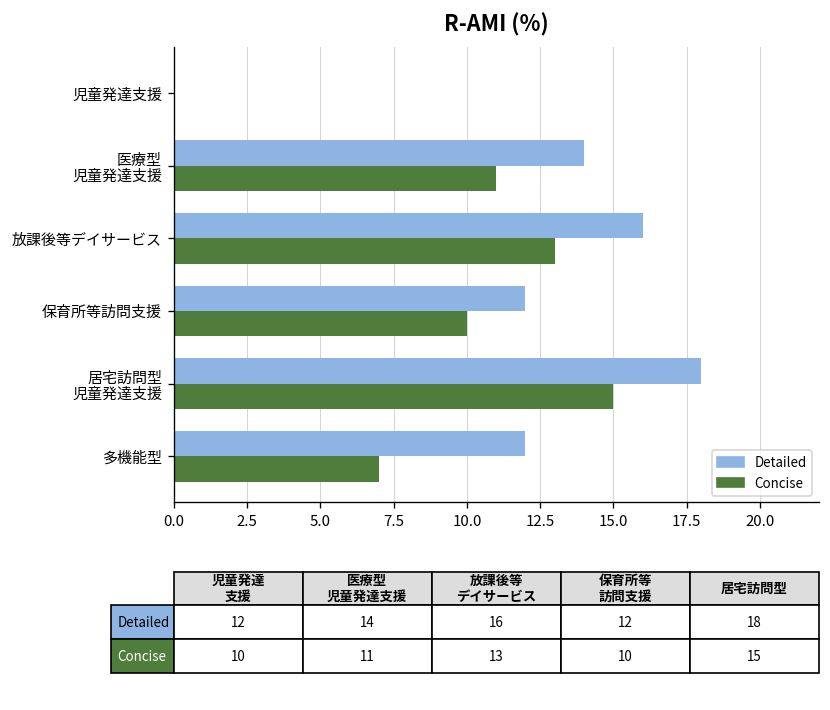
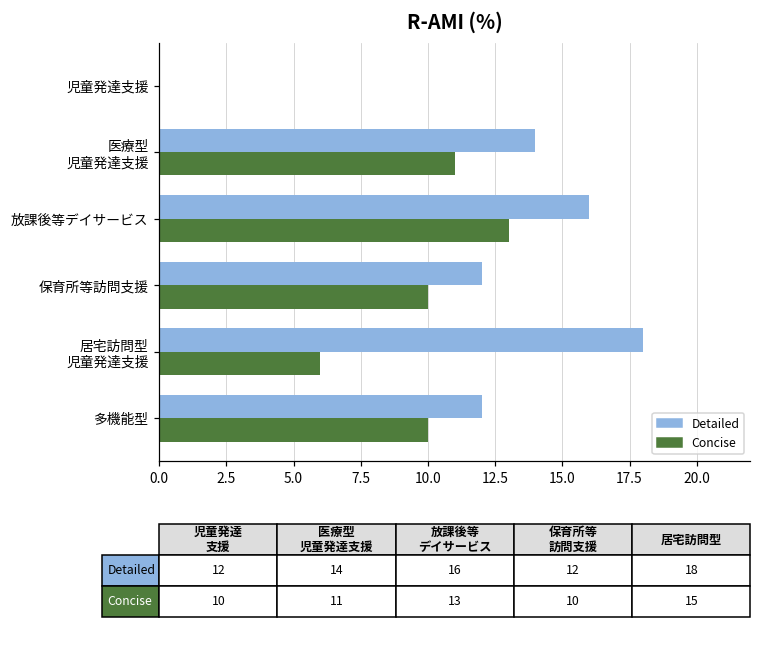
  {
    "Detailed": {
      "児童発達支援": 0,
      "医療型 児童発達支援": 14,
      "放課後等デイサービス": 16,
      "保育所等訪問支援": 12,
      "居宅訪問型 児童発達支援": 18,
      "多機能型": 12
    },
    "Concise": {
      "児童発達支援": 0,
      "医療型 児童発達支援": 11,
      "放課後等デイサービス": 13,
      "保育所等訪問支援": 10,
-     "居宅訪問型 児童発達支援": 15,
-     "多機能型": 7
+     "居宅訪問型 児童発達支援": 6,
+     "多機能型": 10
    }
  }
